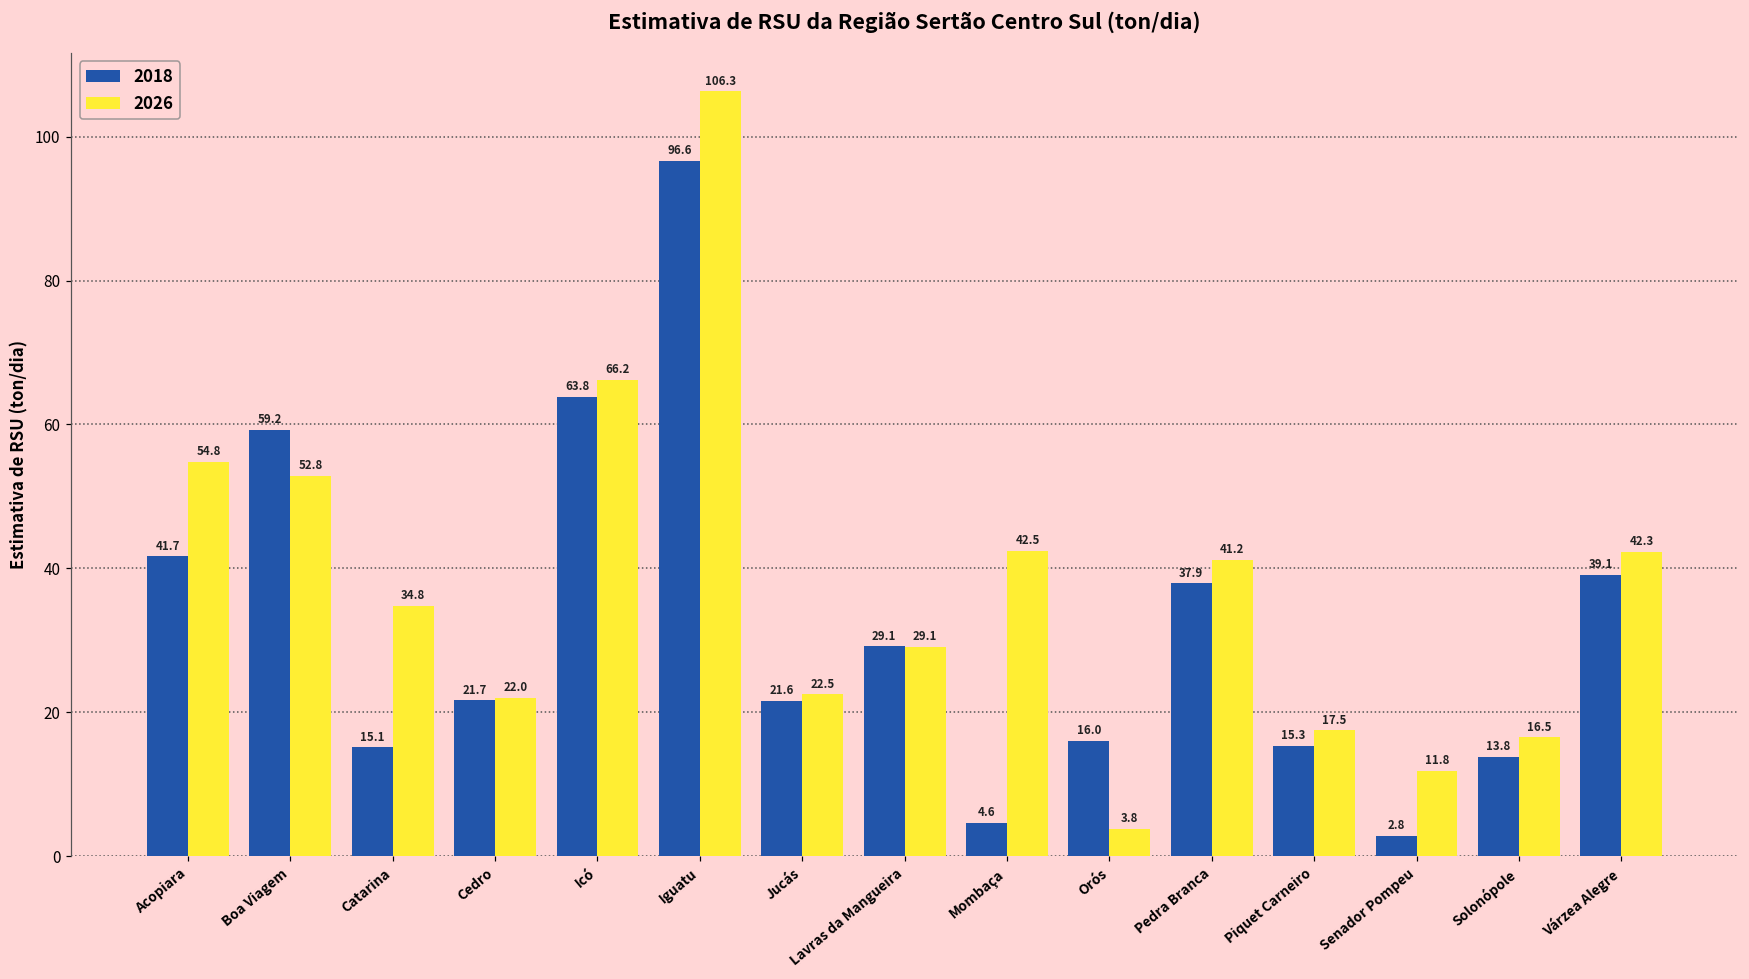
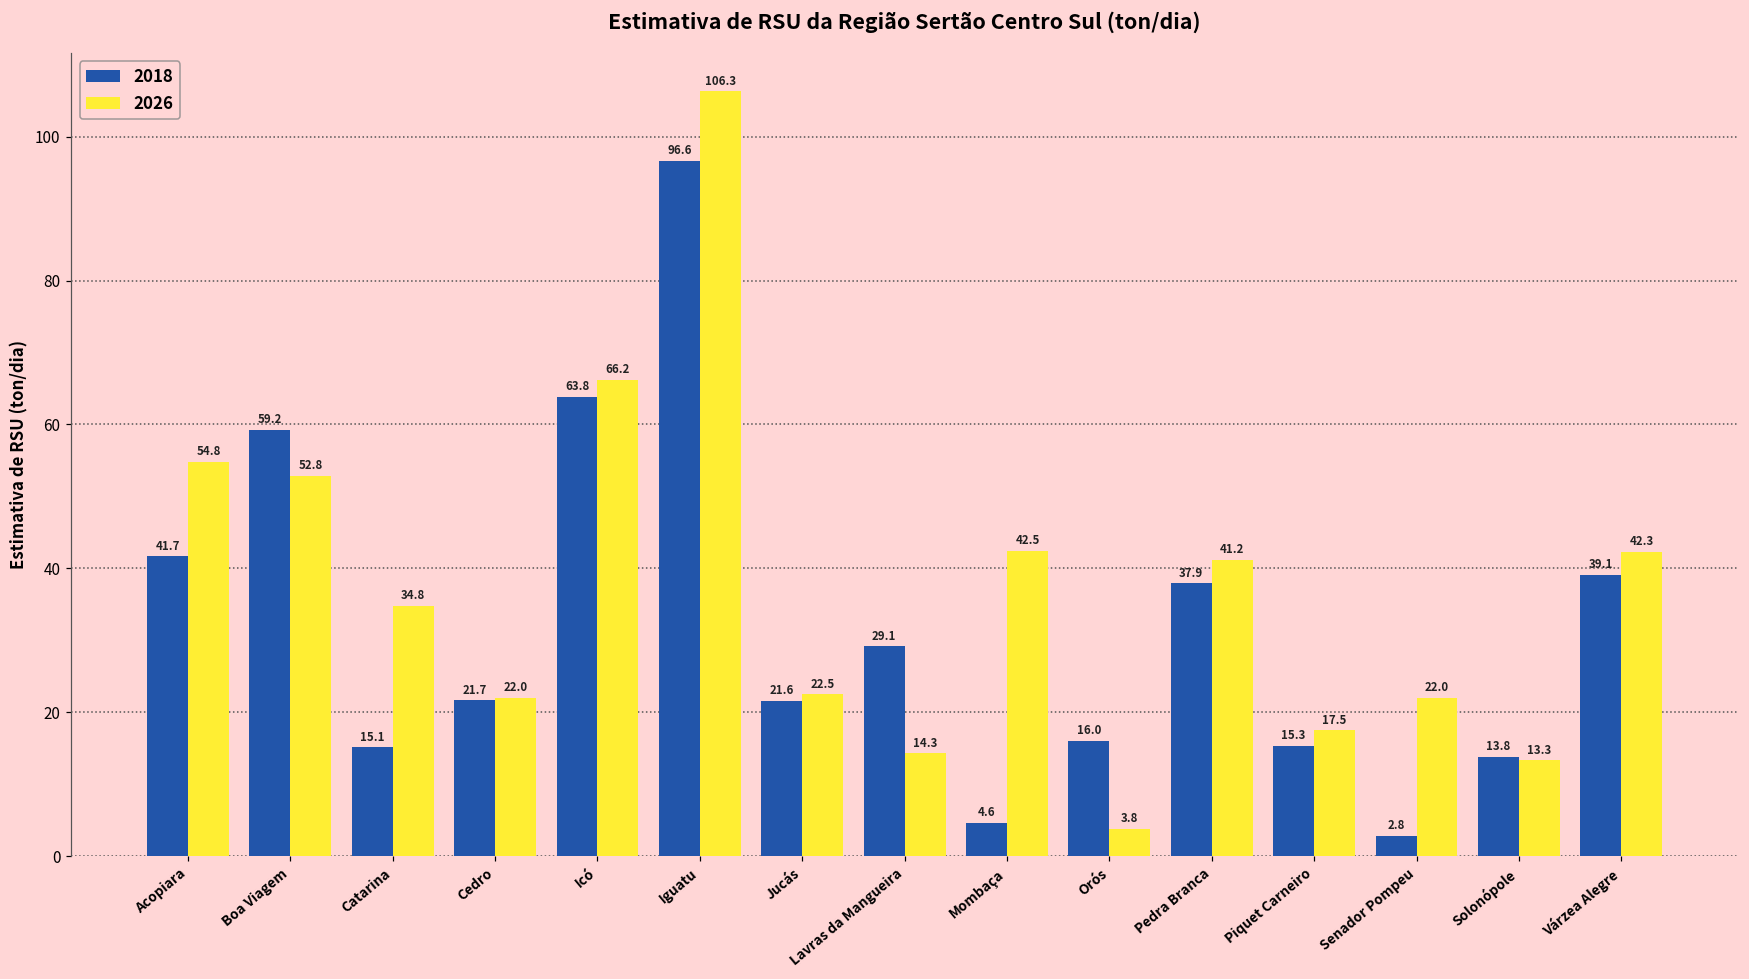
  {
    "2018": {
      "Acopiara": 41.7,
      "Boa Viagem": 59.2,
      "Catarina": 15.1,
      "Cedro": 21.7,
      "Icó": 63.8,
      "Iguatu": 96.6,
      "Jucás": 21.6,
      "Lavras da Mangueira": 29.1,
      "Mombaça": 4.6,
      "Orós": 16.0,
      "Pedra Branca": 37.9,
      "Piquet Carneiro": 15.3,
      "Senador Pompeu": 2.8,
      "Solonópole": 13.8,
      "Várzea Alegre": 39.1
    },
    "2026": {
      "Acopiara": 54.8,
      "Boa Viagem": 52.8,
      "Catarina": 34.8,
      "Cedro": 22.0,
      "Icó": 66.2,
      "Iguatu": 106.3,
      "Jucás": 22.5,
-     "Lavras da Mangueira": 29.1,
+     "Lavras da Mangueira": 14.3,
      "Mombaça": 42.5,
      "Orós": 3.8,
      "Pedra Branca": 41.2,
      "Piquet Carneiro": 17.5,
-     "Senador Pompeu": 11.8,
-     "Solonópole": 16.5,
+     "Senador Pompeu": 22.0,
+     "Solonópole": 13.3,
      "Várzea Alegre": 42.3
    }
  }
